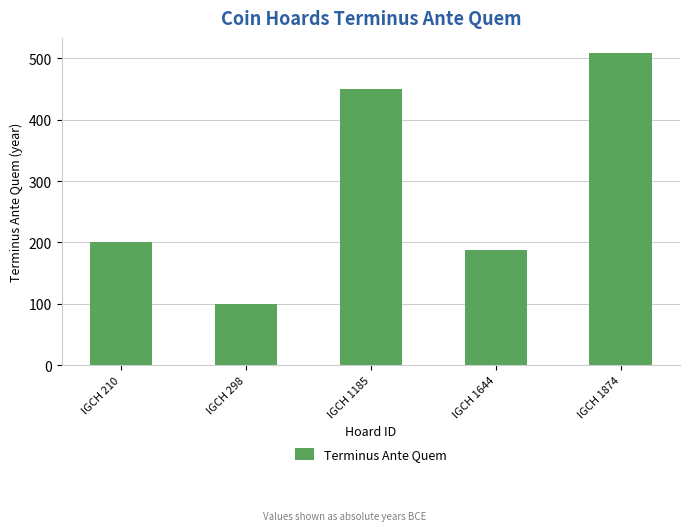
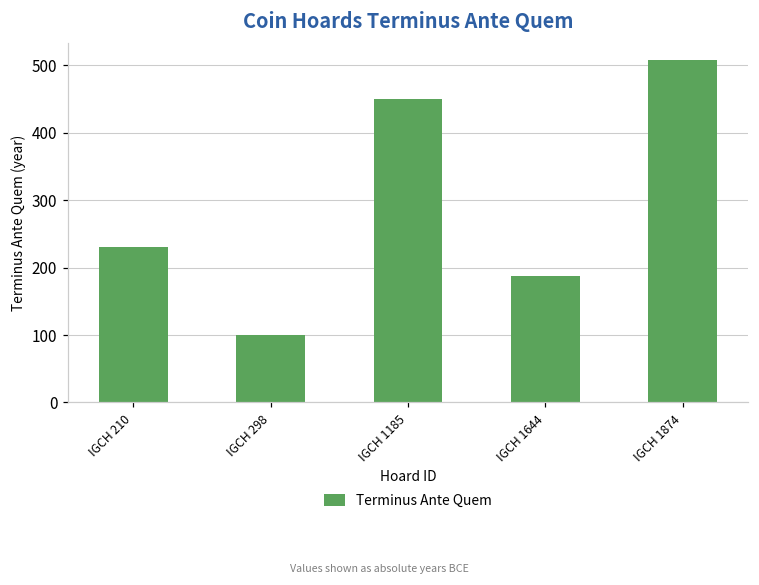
  {
-   "IGCH 210": 200,
+   "IGCH 210": 230,
    "IGCH 298": 100,
    "IGCH 1185": 450,
    "IGCH 1644": 190,
    "IGCH 1874": 510
  }
